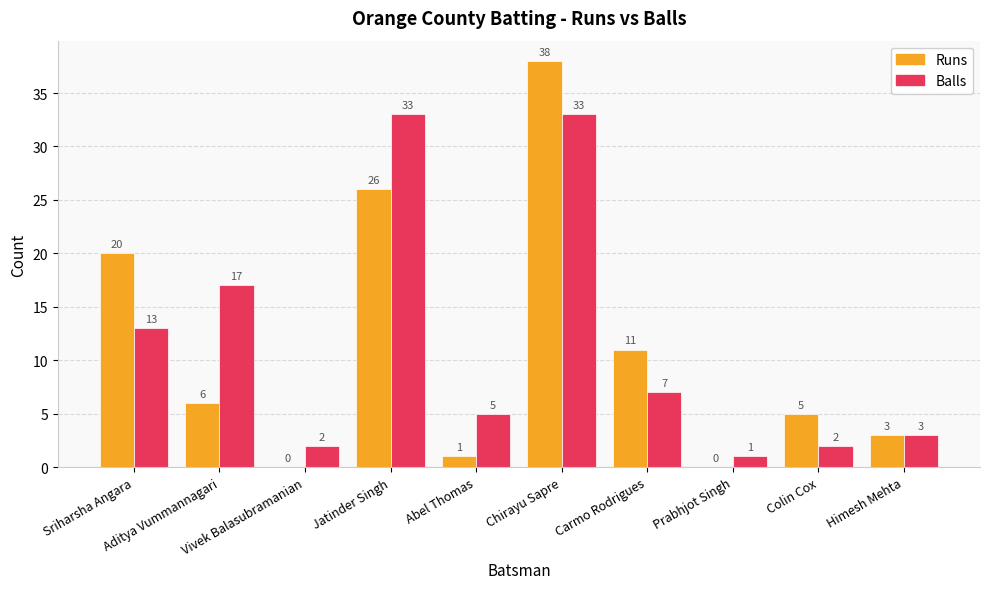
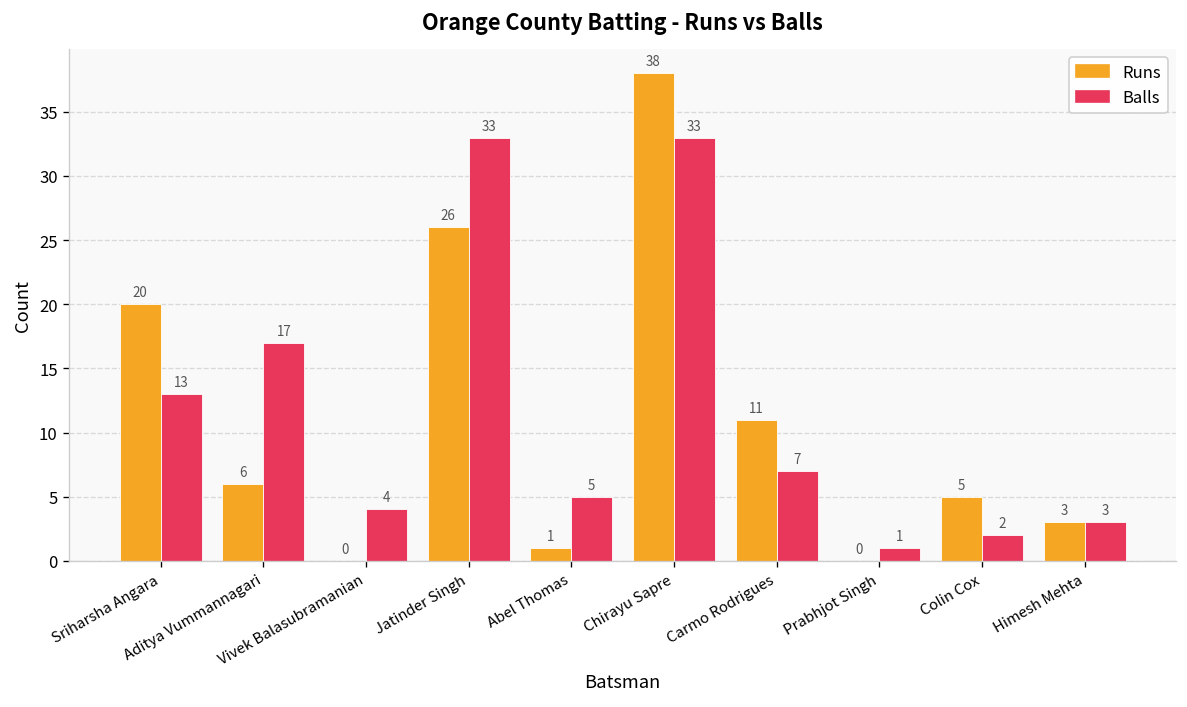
  {
    "Runs": {
      "Sriharsha Angara": 20,
      "Aditya Vummannagari": 6,
      "Vivek Balasubramanian": 0,
      "Jatinder Singh": 26,
      "Abel Thomas": 1,
      "Chirayu Sapre": 38,
      "Carmo Rodrigues": 11,
      "Prabhjot Singh": 0,
      "Colin Cox": 5,
      "Himesh Mehta": 3
    },
    "Balls": {
      "Sriharsha Angara": 13,
      "Aditya Vummannagari": 17,
-     "Vivek Balasubramanian": 2,
+     "Vivek Balasubramanian": 4,
      "Jatinder Singh": 33,
      "Abel Thomas": 5,
      "Chirayu Sapre": 33,
      "Carmo Rodrigues": 7,
      "Prabhjot Singh": 1,
      "Colin Cox": 2,
      "Himesh Mehta": 3
    }
  }
